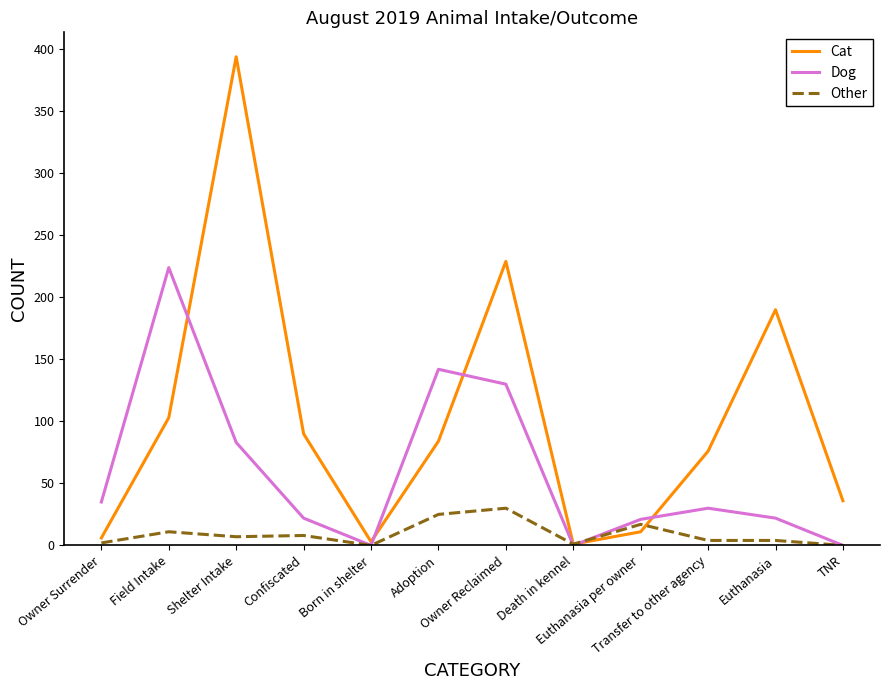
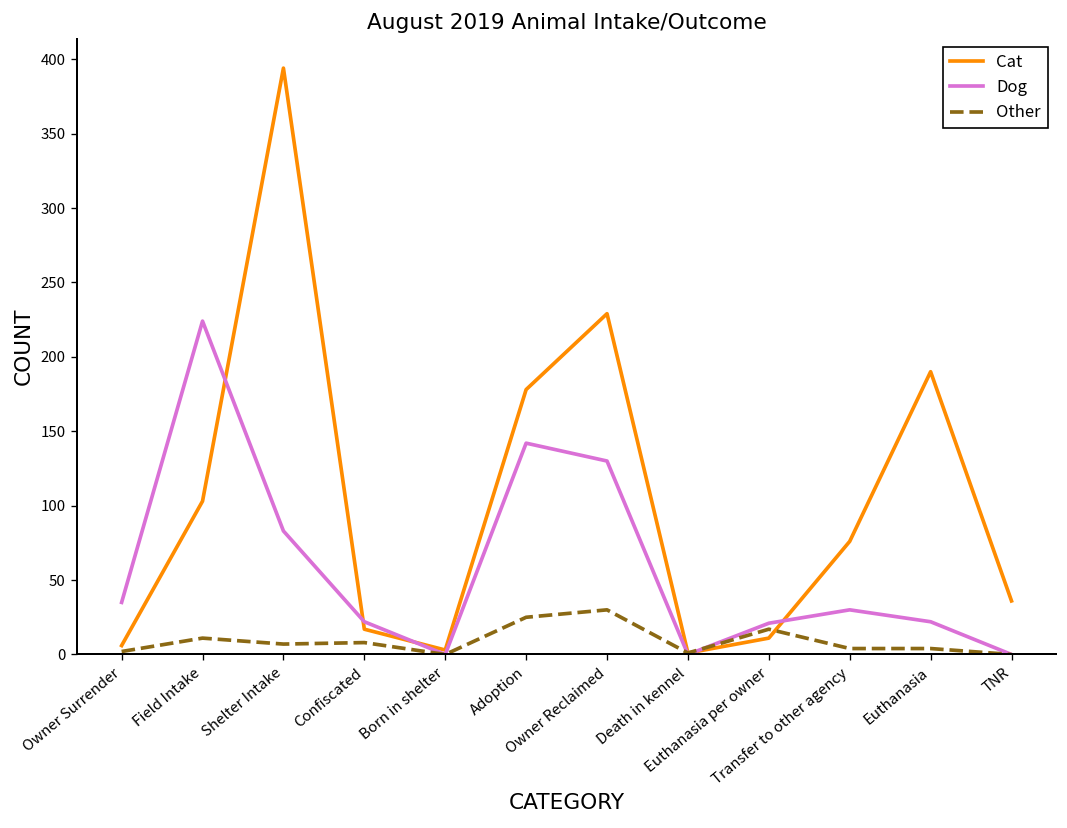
  {
    "Cat": {
      "Owner Surrender": 6,
      "Field Intake": 103,
      "Shelter Intake": 394,
-     "Confiscated": 90,
+     "Confiscated": 17,
      "Born in shelter": 3,
-     "Adoption": 84,
+     "Adoption": 178,
      "Owner Reclaimed": 229,
      "Euthanasia per owner": 11,
      "Transfer to other agency": 76,
      "Euthanasia": 190,
      "TNR": 36
    },
    "Dog": {
      "Owner Surrender": 35,
      "Field Intake": 224,
      "Shelter Intake": 83,
      "Confiscated": 22,
      "Adoption": 142,
      "Owner Reclaimed": 130,
      "Euthanasia per owner": 21,
      "Transfer to other agency": 30,
      "Euthanasia": 22
    },
    "Other": {
      "Owner Surrender": 2,
      "Field Intake": 11,
      "Shelter Intake": 7,
      "Confiscated": 8,
      "Adoption": 25,
      "Owner Reclaimed": 30,
      "Euthanasia per owner": 17,
      "Transfer to other agency": 4,
      "Euthanasia": 4
    }
  }
